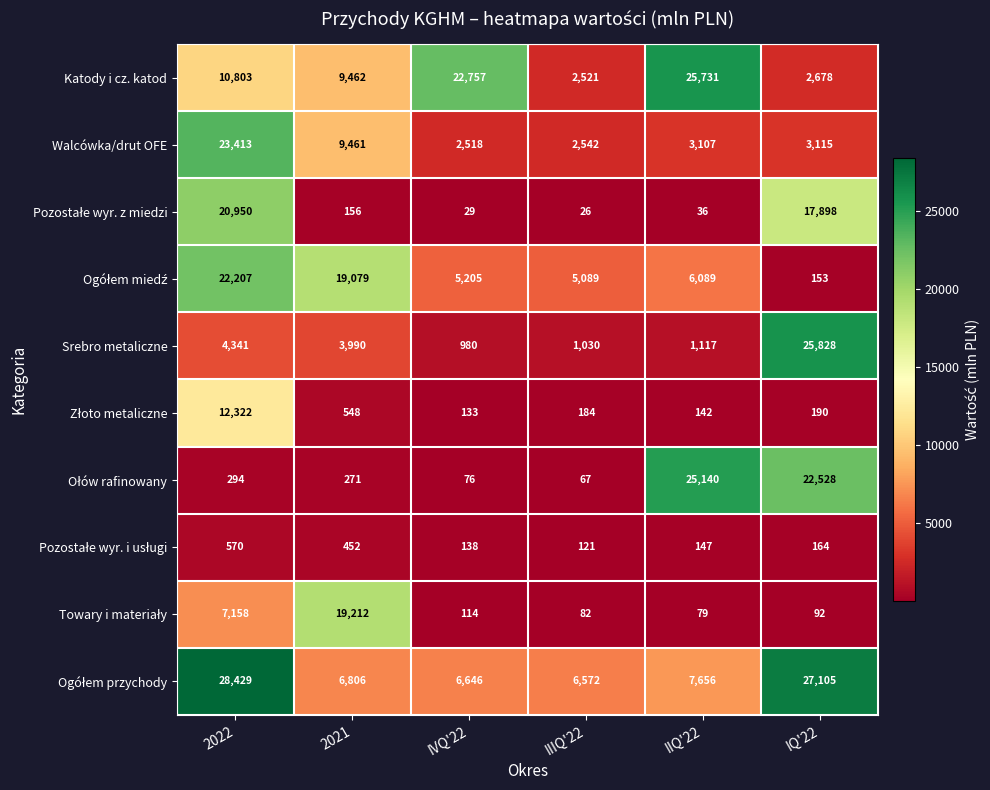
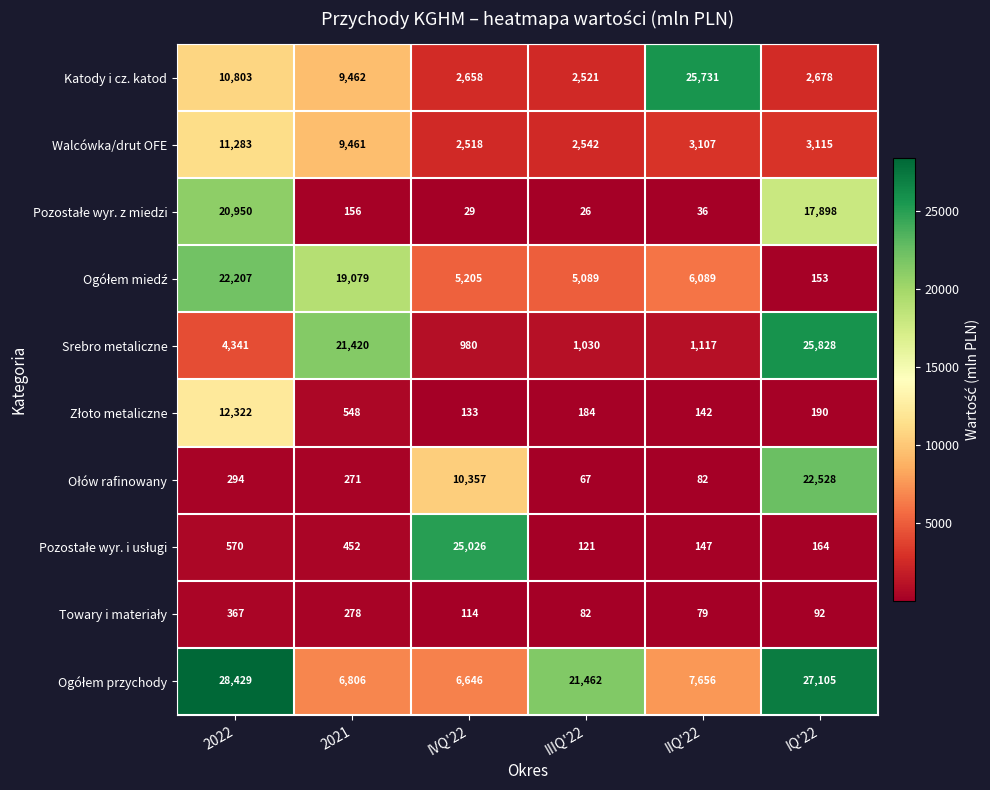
  {
    "Katody i cz. katod": {
      "2022": "10,803",
      "2021": "9,462",
-     "IVQ'22": "22,757",
+     "IVQ'22": "2,658",
      "IIIQ'22": "2,521",
      "IIQ'22": "25,731",
      "IQ'22": "2,678"
    },
    "Walcówka/drut OFE": {
-     "2022": "23,413",
+     "2022": "11,283",
      "2021": "9,461",
      "IVQ'22": "2,518",
      "IIIQ'22": "2,542",
      "IIQ'22": "3,107",
      "IQ'22": "3,115"
    },
    "Pozostałe wyr. z miedzi": {
      "2022": "20,950",
      "2021": "156",
      "IVQ'22": "29",
      "IIIQ'22": "26",
      "IIQ'22": "36",
      "IQ'22": "17,898"
    },
    "Ogółem miedź": {
      "2022": "22,207",
      "2021": "19,079",
      "IVQ'22": "5,205",
      "IIIQ'22": "5,089",
      "IIQ'22": "6,089",
      "IQ'22": "153"
    },
    "Srebro metaliczne": {
      "2022": "4,341",
-     "2021": "3,990",
+     "2021": "21,420",
      "IVQ'22": "980",
      "IIIQ'22": "1,030",
      "IIQ'22": "1,117",
      "IQ'22": "25,828"
    },
    "Złoto metaliczne": {
      "2022": "12,322",
      "2021": "548",
      "IVQ'22": "133",
      "IIIQ'22": "184",
      "IIQ'22": "142",
      "IQ'22": "190"
    },
    "Ołów rafinowany": {
      "2022": "294",
      "2021": "271",
-     "IVQ'22": "76",
+     "IVQ'22": "10,357",
      "IIIQ'22": "67",
-     "IIQ'22": "25,140",
+     "IIQ'22": "82",
      "IQ'22": "22,528"
    },
    "Pozostałe wyr. i usługi": {
      "2022": "570",
      "2021": "452",
-     "IVQ'22": "138",
+     "IVQ'22": "25,026",
      "IIIQ'22": "121",
      "IIQ'22": "147",
      "IQ'22": "164"
    },
    "Towary i materiały": {
-     "2022": "7,158",
-     "2021": "19,212",
+     "2022": "367",
+     "2021": "278",
      "IVQ'22": "114",
      "IIIQ'22": "82",
      "IIQ'22": "79",
      "IQ'22": "92"
    },
    "Ogółem przychody": {
      "2022": "28,429",
      "2021": "6,806",
      "IVQ'22": "6,646",
-     "IIIQ'22": "6,572",
+     "IIIQ'22": "21,462",
      "IIQ'22": "7,656",
      "IQ'22": "27,105"
    }
  }
